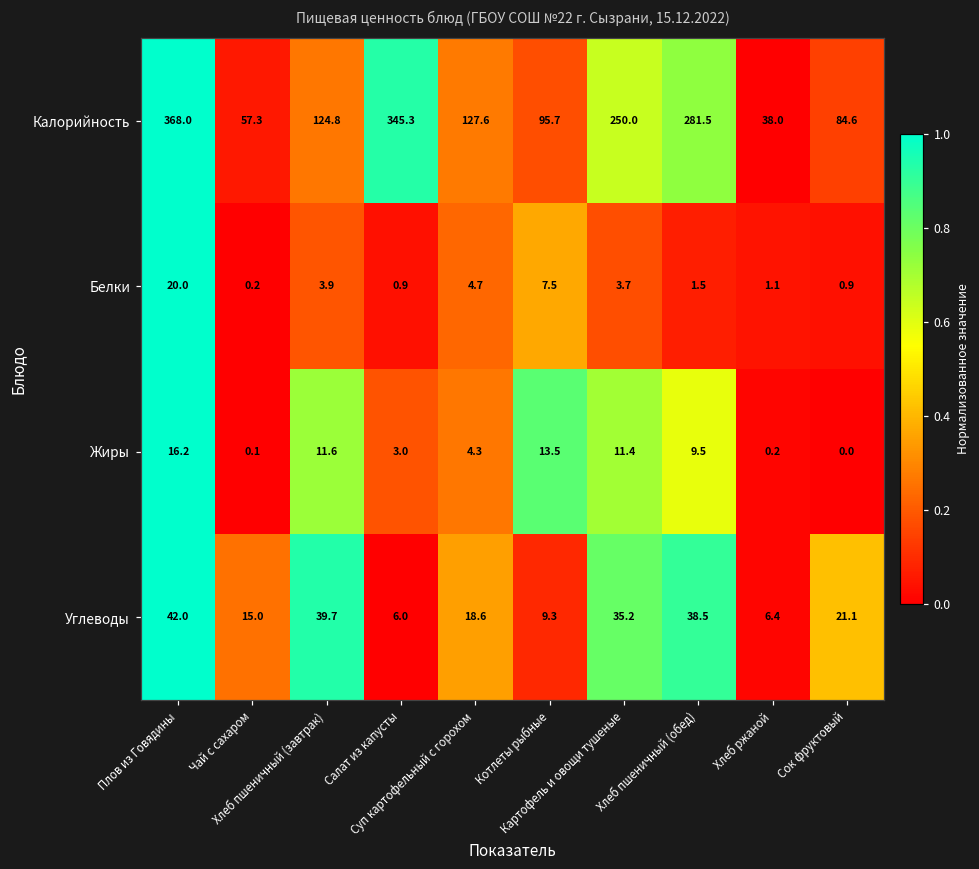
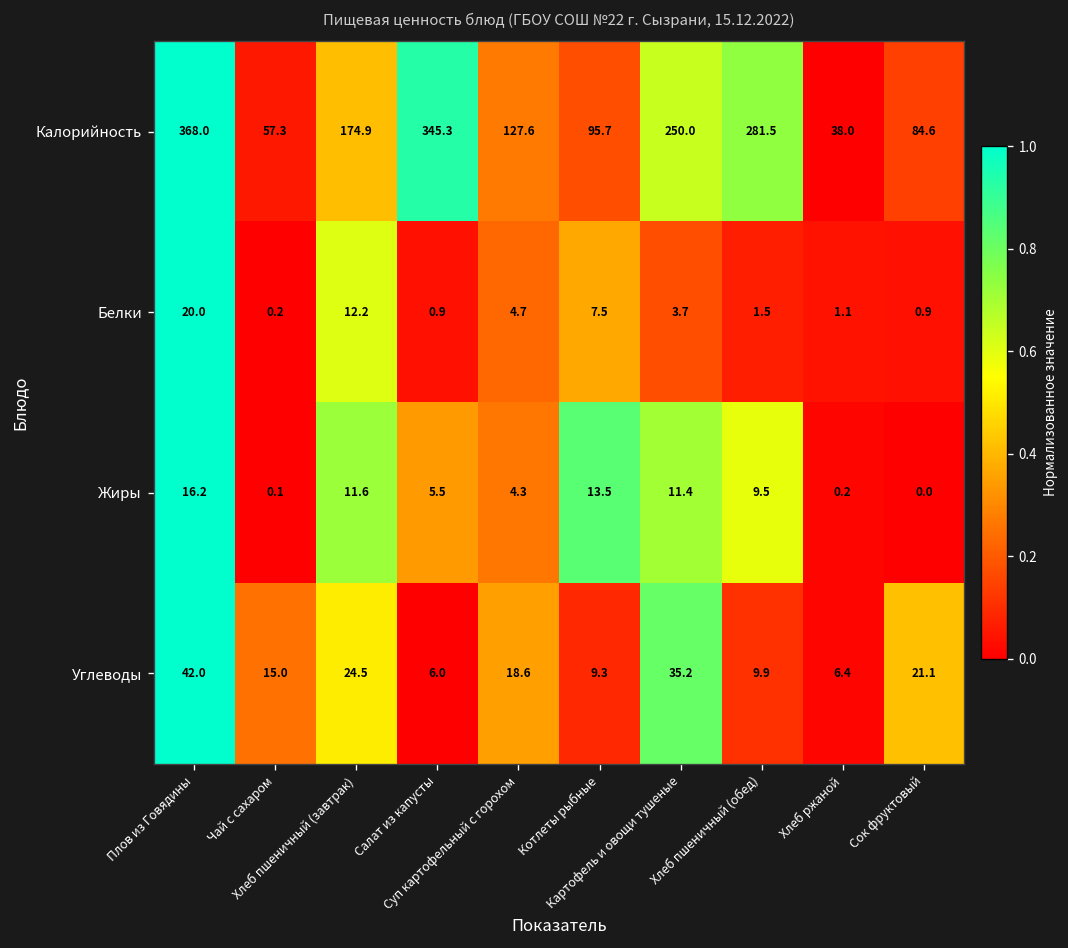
  {
    "Калорийность": {
      "Плов из Говядины": 368.0,
      "Чай с сахаром": 57.3,
-     "Хлеб пшеничный (завтрак)": 124.8,
+     "Хлеб пшеничный (завтрак)": 174.9,
      "Салат из капусты": 345.3,
      "Суп картофельный с горохом": 127.6,
      "Котлеты рыбные": 95.7,
      "Картофель и овощи тушеные": 250.0,
      "Хлеб пшеничный (обед)": 281.5,
      "Хлеб ржаной": 38.0,
      "Сок фруктовый": 84.6
    },
    "Белки": {
      "Плов из Говядины": 20.0,
      "Чай с сахаром": 0.2,
-     "Хлеб пшеничный (завтрак)": 3.9,
+     "Хлеб пшеничный (завтрак)": 12.2,
      "Салат из капусты": 0.9,
      "Суп картофельный с горохом": 4.7,
      "Котлеты рыбные": 7.5,
      "Картофель и овощи тушеные": 3.7,
      "Хлеб пшеничный (обед)": 1.5,
      "Хлеб ржаной": 1.1,
      "Сок фруктовый": 0.9
    },
    "Жиры": {
      "Плов из Говядины": 16.2,
      "Чай с сахаром": 0.1,
      "Хлеб пшеничный (завтрак)": 11.6,
-     "Салат из капусты": 3.0,
+     "Салат из капусты": 5.5,
      "Суп картофельный с горохом": 4.3,
      "Котлеты рыбные": 13.5,
      "Картофель и овощи тушеные": 11.4,
      "Хлеб пшеничный (обед)": 9.5,
      "Хлеб ржаной": 0.2,
      "Сок фруктовый": 0.0
    },
    "Углеводы": {
      "Плов из Говядины": 42.0,
      "Чай с сахаром": 15.0,
-     "Хлеб пшеничный (завтрак)": 39.7,
+     "Хлеб пшеничный (завтрак)": 24.5,
      "Салат из капусты": 6.0,
      "Суп картофельный с горохом": 18.6,
      "Котлеты рыбные": 9.3,
      "Картофель и овощи тушеные": 35.2,
-     "Хлеб пшеничный (обед)": 38.5,
+     "Хлеб пшеничный (обед)": 9.9,
      "Хлеб ржаной": 6.4,
      "Сок фруктовый": 21.1
    }
  }
